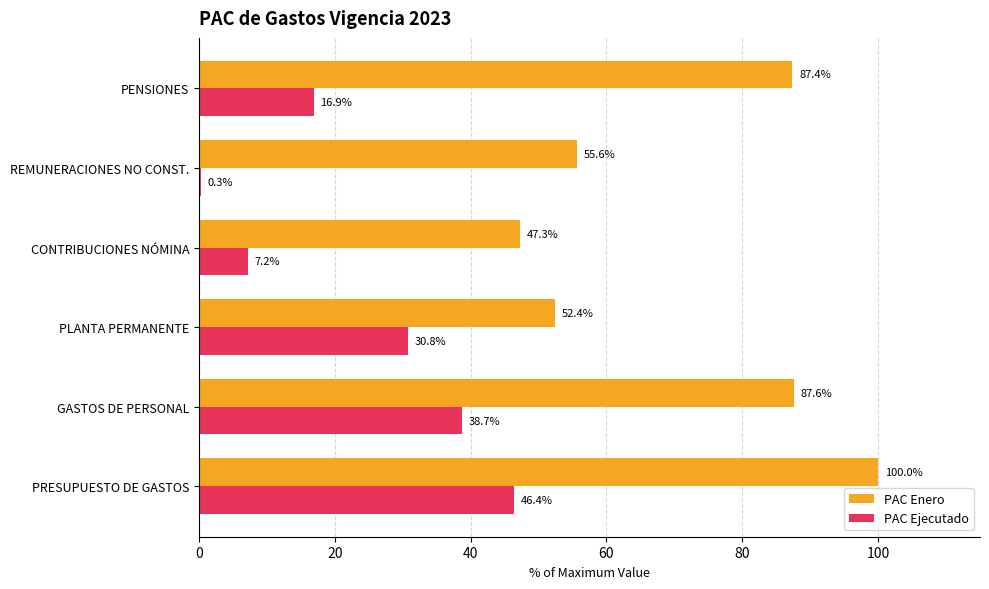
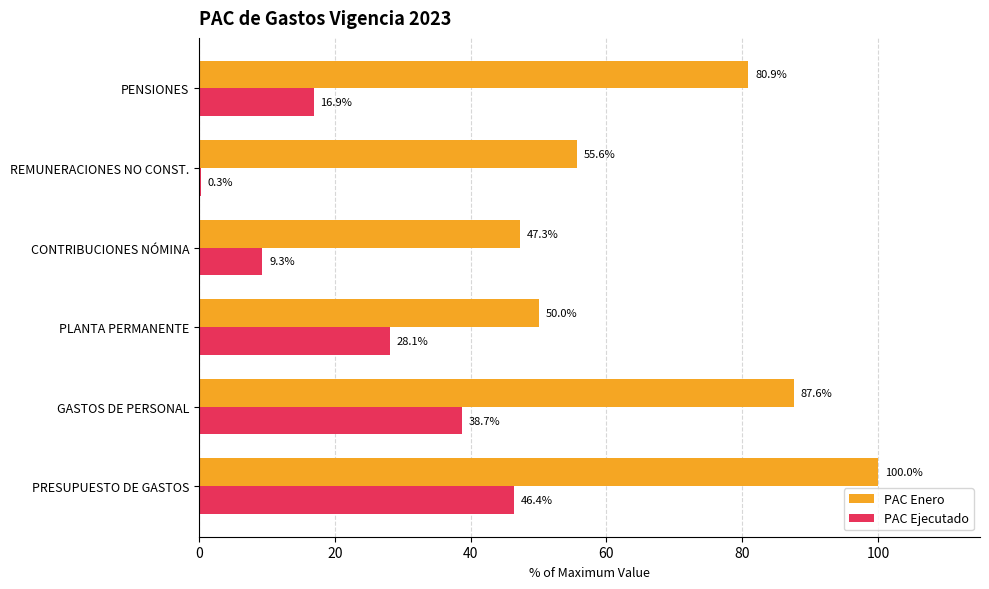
  {
    "PAC Enero": {
-     "PENSIONES": "87.4%",
+     "PENSIONES": "80.9%",
      "REMUNERACIONES NO CONST.": "55.6%",
      "CONTRIBUCIONES NÓMINA": "47.3%",
-     "PLANTA PERMANENTE": "52.4%",
+     "PLANTA PERMANENTE": "50.0%",
      "GASTOS DE PERSONAL": "87.6%",
      "PRESUPUESTO DE GASTOS": "100.0%"
    },
    "PAC Ejecutado": {
      "PENSIONES": "16.9%",
      "REMUNERACIONES NO CONST.": "0.3%",
-     "CONTRIBUCIONES NÓMINA": "7.2%",
-     "PLANTA PERMANENTE": "30.8%",
+     "CONTRIBUCIONES NÓMINA": "9.3%",
+     "PLANTA PERMANENTE": "28.1%",
      "GASTOS DE PERSONAL": "38.7%",
      "PRESUPUESTO DE GASTOS": "46.4%"
    }
  }
